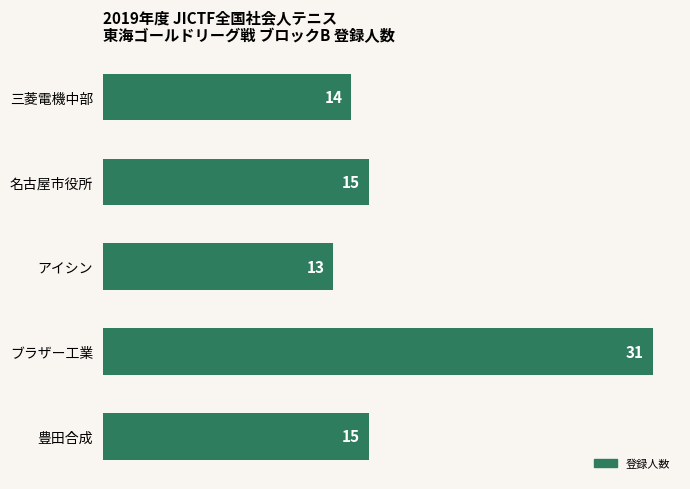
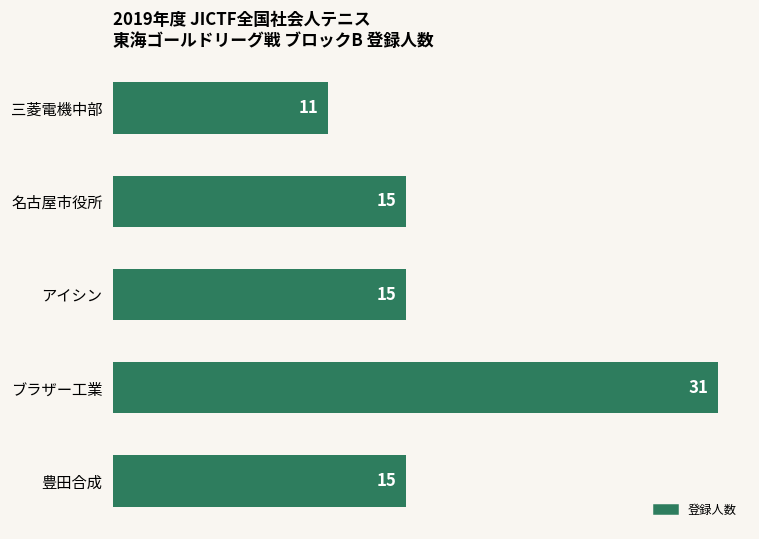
  {
-   "三菱電機中部": 14,
+   "三菱電機中部": 11,
    "名古屋市役所": 15,
-   "アイシン": 13,
+   "アイシン": 15,
    "ブラザー工業": 31,
    "豊田合成": 15
  }
